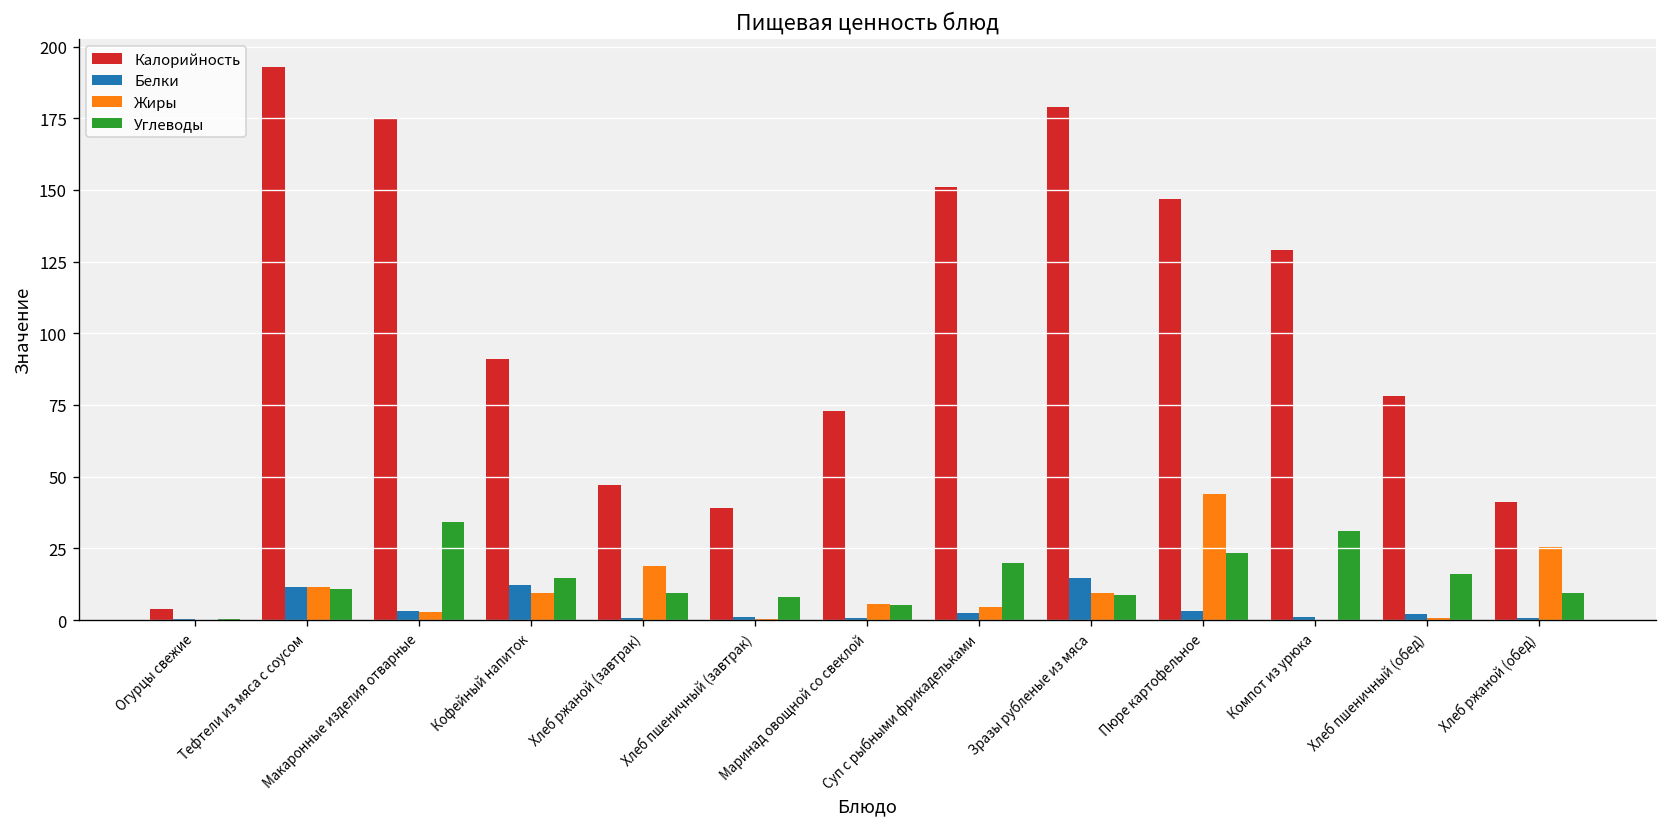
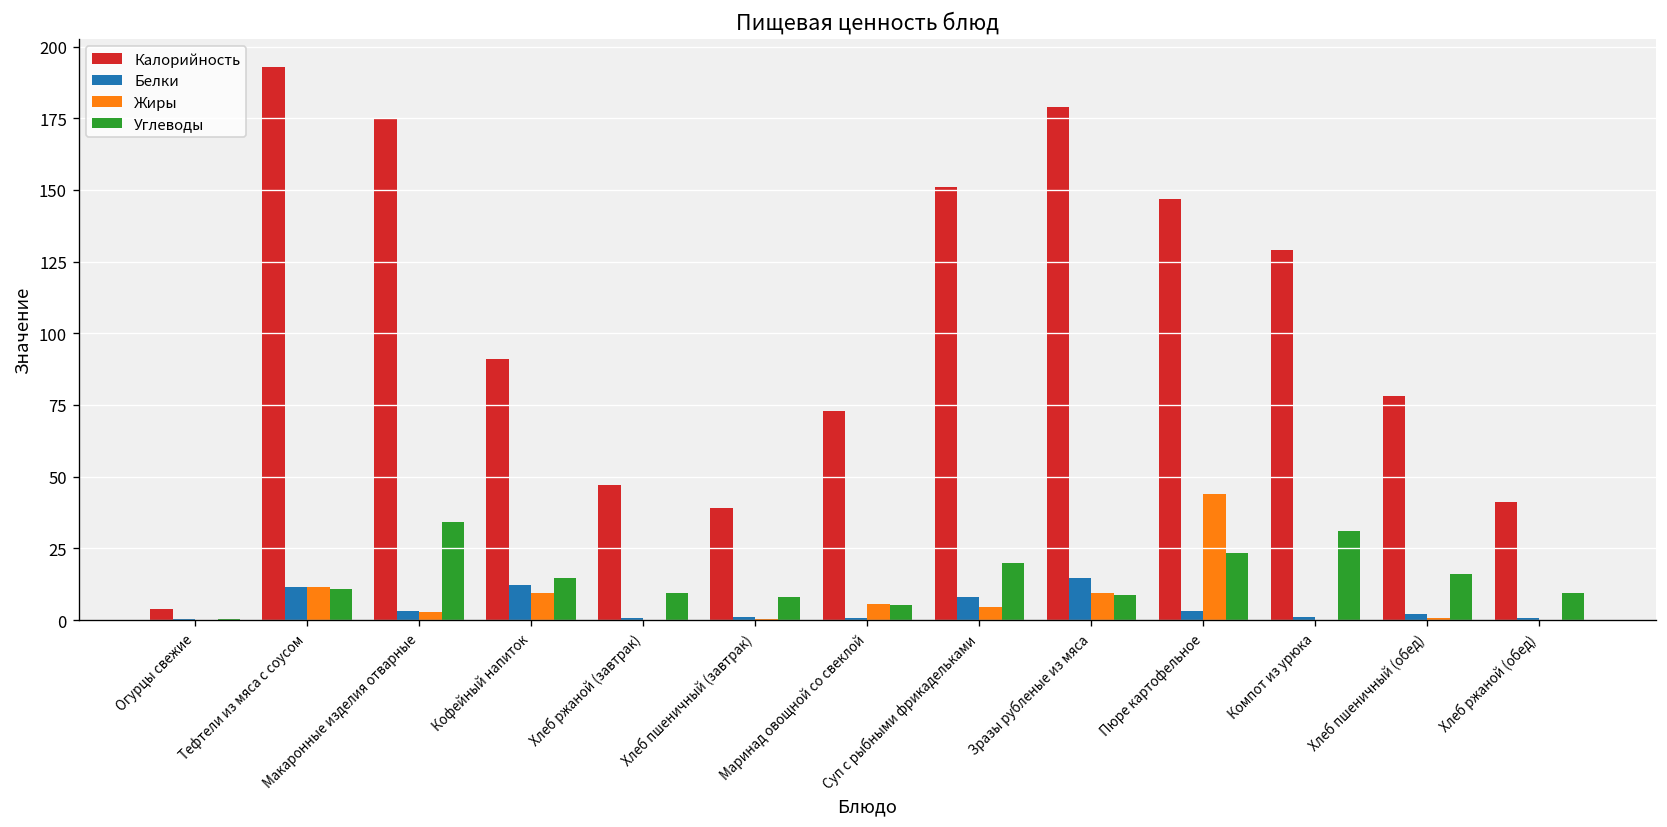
  {
    "Калорийность": {
      "Огурцы свежие": 4,
      "Тефтели из мяса с соусом": 193,
      "Макаронные изделия отварные": 175,
      "Кофейный напиток": 91,
      "Хлеб ржаной (завтрак)": 47,
      "Хлеб пшеничный (завтрак)": 39,
      "Маринад овощной со свеклой": 73,
      "Суп с рыбными фрикадельками": 151,
      "Зразы рубленые из мяса": 179,
      "Пюре картофельное": 147,
      "Компот из урюка": 129,
      "Хлеб пшеничный (обед)": 78,
      "Хлеб ржаной (обед)": 41
    },
    "Белки": {
      "Тефтели из мяса с соусом": 11,
      "Макаронные изделия отварные": 3,
      "Кофейный напиток": 12,
-     "Суп с рыбными фрикадельками": 2,
+     "Суп с рыбными фрикадельками": 8,
      "Зразы рубленые из мяса": 15,
      "Пюре картофельное": 3,
      "Хлеб пшеничный (обед)": 2
    },
    "Жиры": {
      "Тефтели из мяса с соусом": 12,
      "Макаронные изделия отварные": 3,
      "Кофейный напиток": 9,
-     "Хлеб ржаной (завтрак)": 19,
+     "Хлеб ржаной (завтрак)": 0,
      "Маринад овощной со свеклой": 6,
      "Суп с рыбными фрикадельками": 4,
      "Зразы рубленые из мяса": 9,
      "Пюре картофельное": 44,
      "Компот из урюка": 0,
-     "Хлеб ржаной (обед)": 25
+     "Хлеб ржаной (обед)": 0
    },
    "Углеводы": {
      "Тефтели из мяса с соусом": 11,
      "Макаронные изделия отварные": 34,
      "Кофейный напиток": 15,
      "Хлеб ржаной (завтрак)": 9,
      "Хлеб пшеничный (завтрак)": 8,
      "Маринад овощной со свеклой": 5,
      "Суп с рыбными фрикадельками": 20,
      "Зразы рубленые из мяса": 9,
      "Пюре картофельное": 24,
      "Компот из урюка": 31,
      "Хлеб пшеничный (обед)": 16,
      "Хлеб ржаной (обед)": 9
    }
  }
